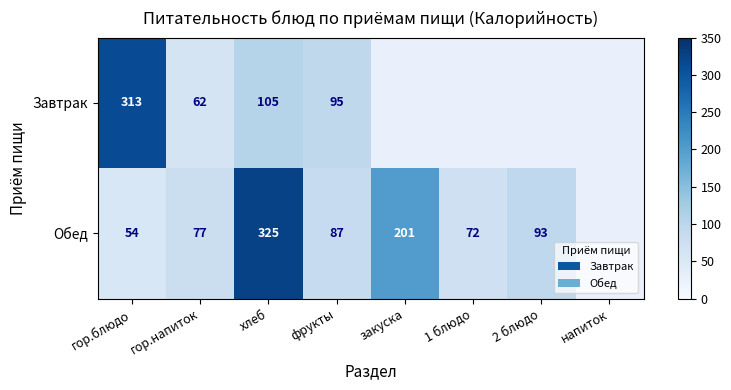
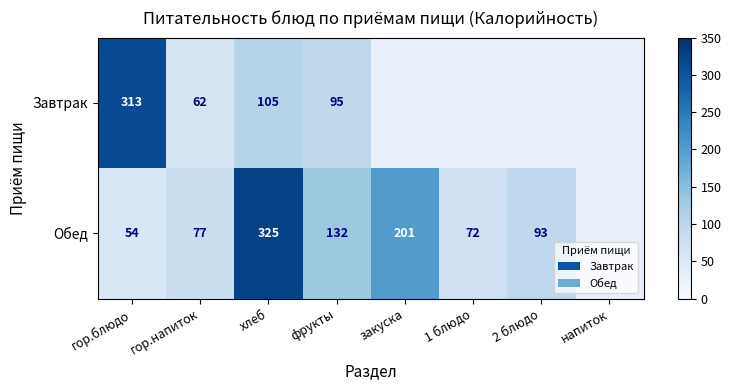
  {
    "Завтрак": {
      "гор.блюдо": 313,
      "гор.напиток": 62,
      "хлеб": 105,
      "фрукты": 95
    },
    "Обед": {
      "гор.блюдо": 54,
      "гор.напиток": 77,
      "хлеб": 325,
-     "фрукты": 87,
+     "фрукты": 132,
      "закуска": 201,
      "1 блюдо": 72,
      "2 блюдо": 93
    }
  }
